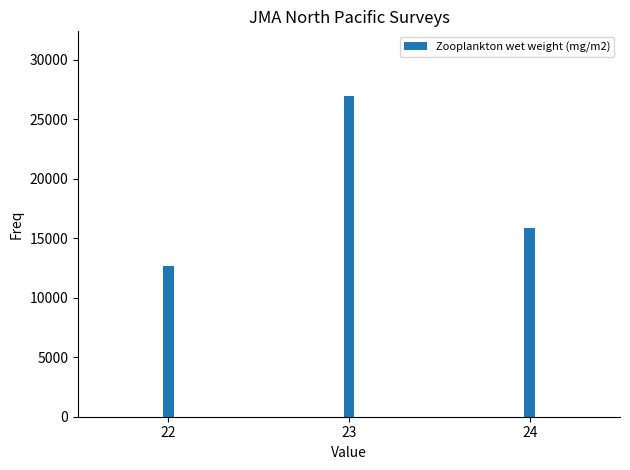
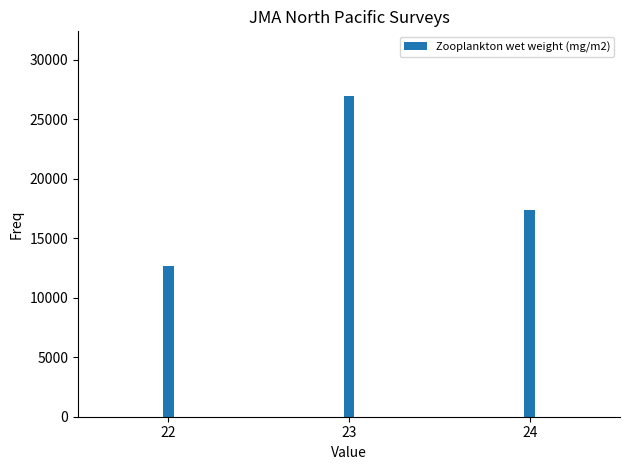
  {
    "22": 12700,
    "23": 27000,
-   "24": 15900
+   "24": 17400
  }
